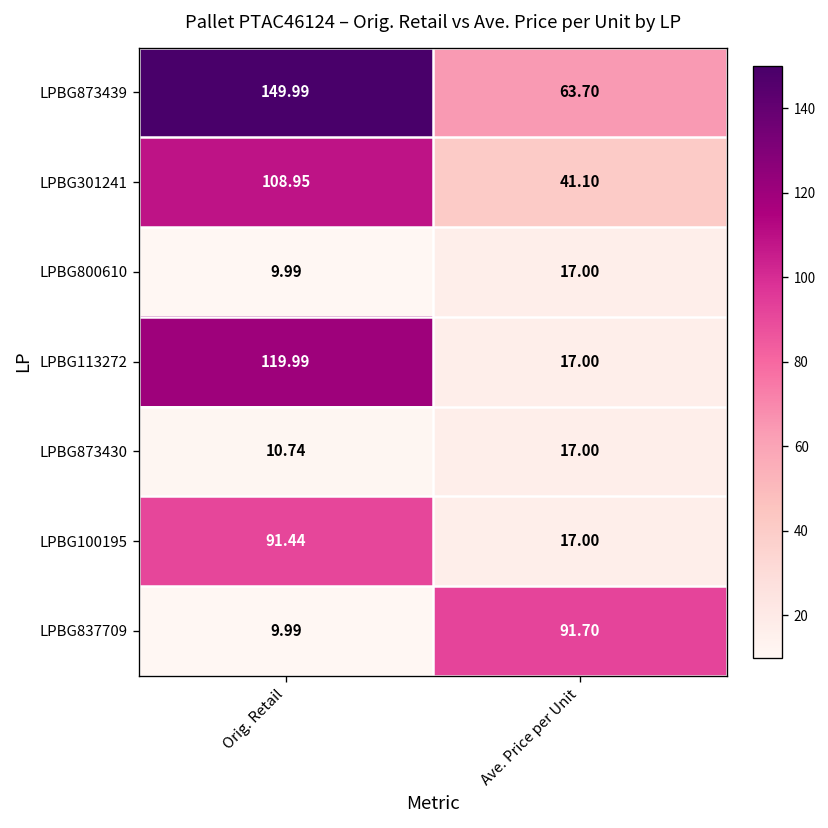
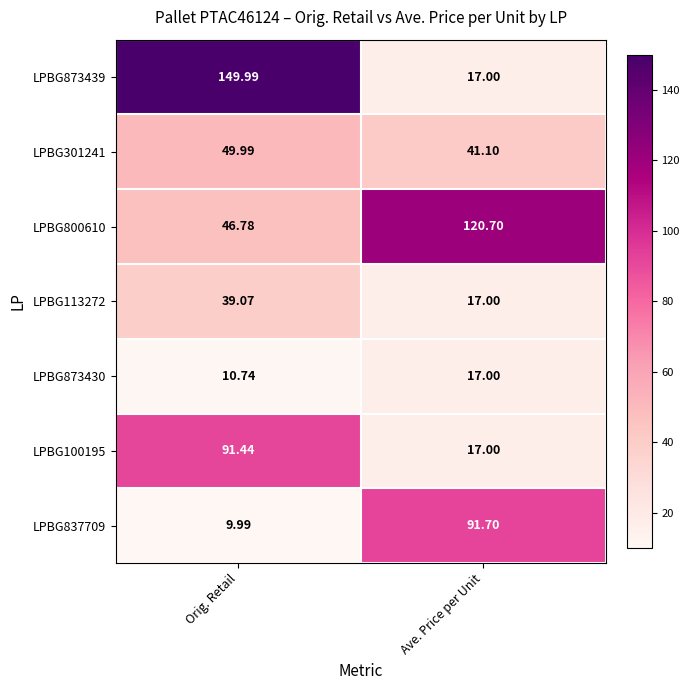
  {
    "LPBG873439": {
      "Orig. Retail": 149.99,
-     "Ave. Price per Unit": 63.70
+     "Ave. Price per Unit": 17.00
    },
    "LPBG301241": {
-     "Orig. Retail": 108.95,
+     "Orig. Retail": 49.99,
      "Ave. Price per Unit": 41.10
    },
    "LPBG800610": {
-     "Orig. Retail": 9.99,
-     "Ave. Price per Unit": 17.00
+     "Orig. Retail": 46.78,
+     "Ave. Price per Unit": 120.70
    },
    "LPBG113272": {
-     "Orig. Retail": 119.99,
+     "Orig. Retail": 39.07,
      "Ave. Price per Unit": 17.00
    },
    "LPBG873430": {
      "Orig. Retail": 10.74,
      "Ave. Price per Unit": 17.00
    },
    "LPBG100195": {
      "Orig. Retail": 91.44,
      "Ave. Price per Unit": 17.00
    },
    "LPBG837709": {
      "Orig. Retail": 9.99,
      "Ave. Price per Unit": 91.70
    }
  }
